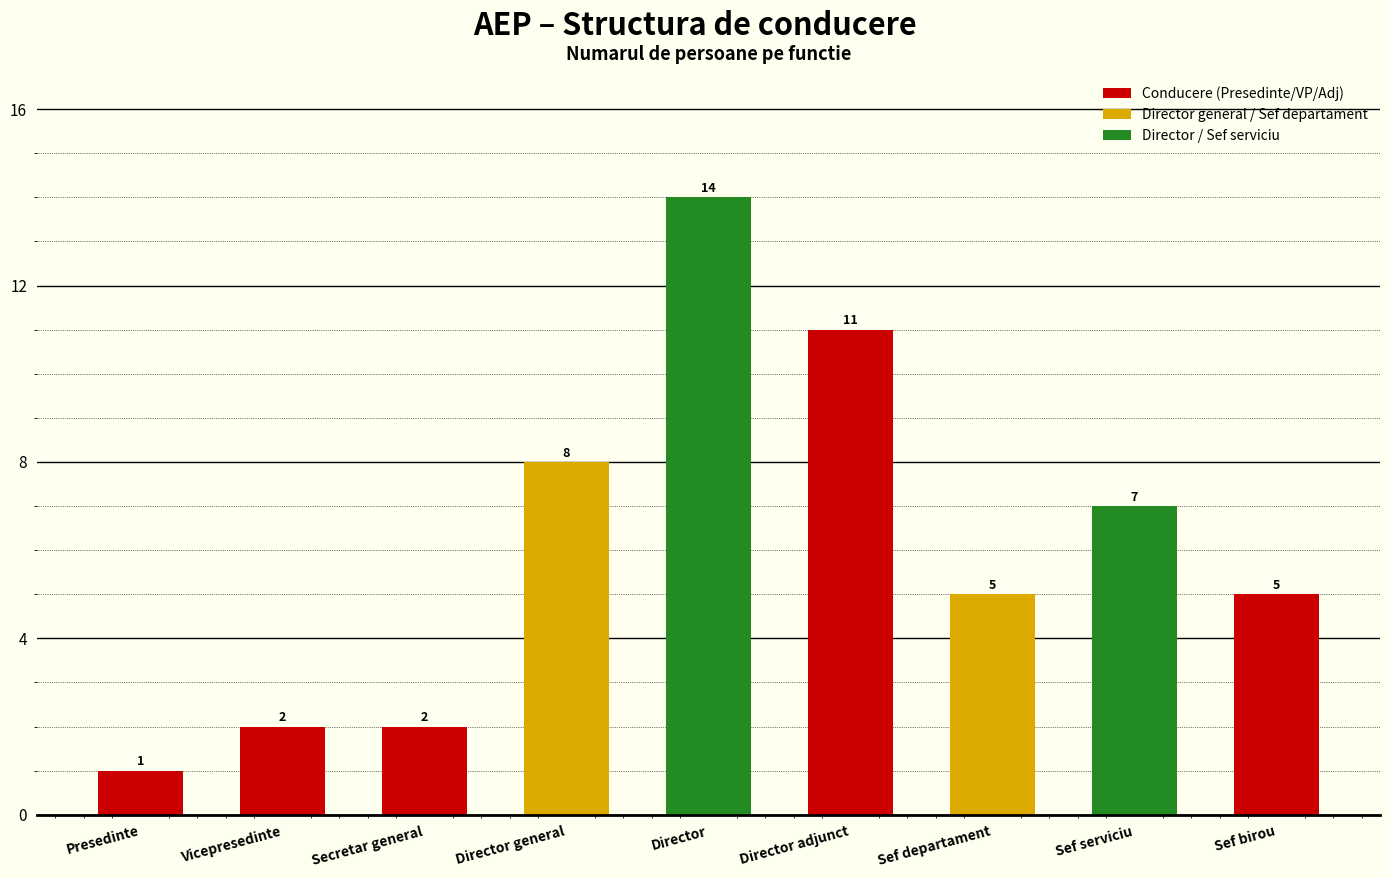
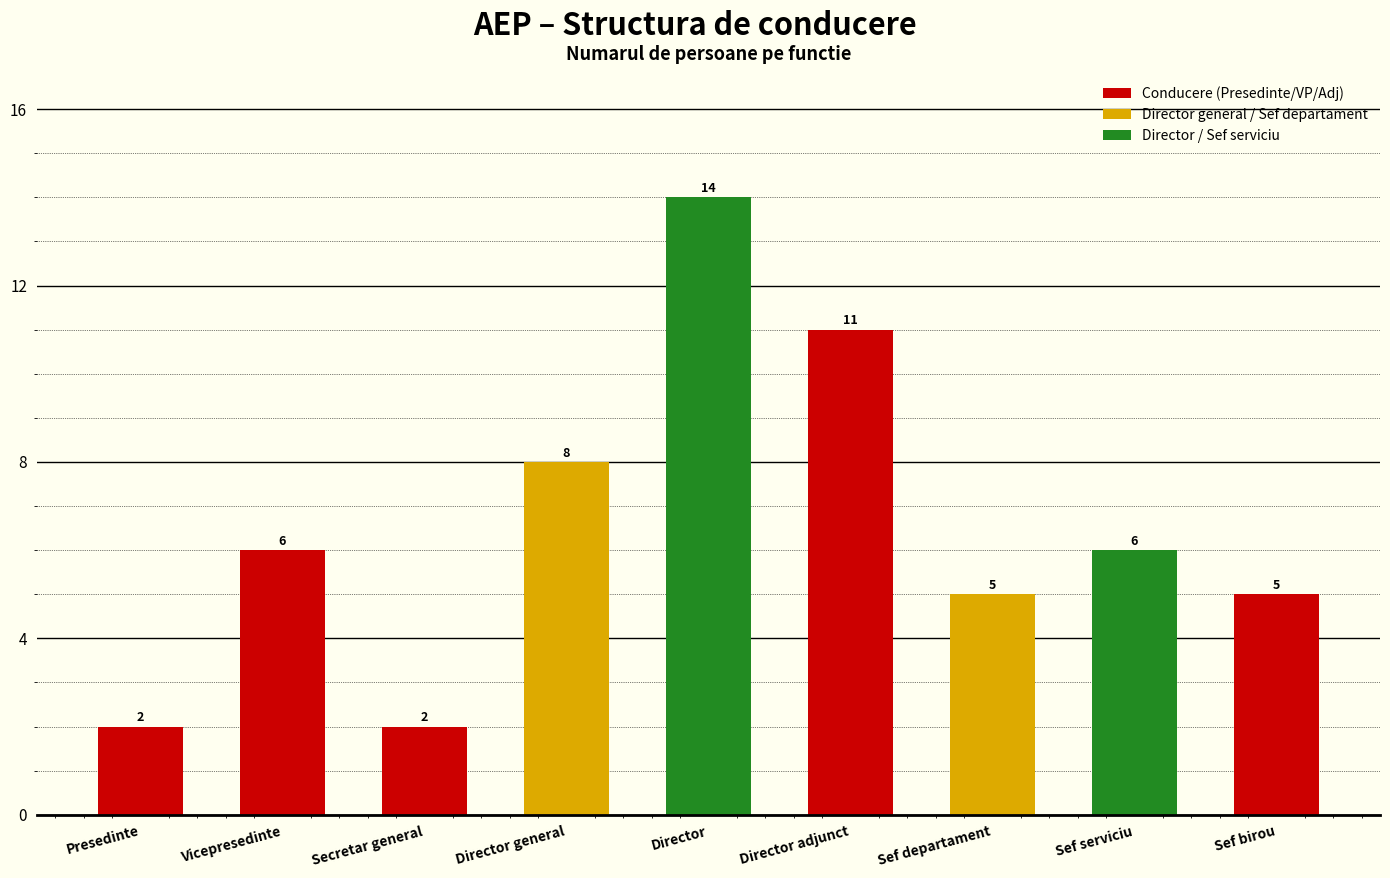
  {
-   "Presedinte": 1,
-   "Vicepresedinte": 2,
+   "Presedinte": 2,
+   "Vicepresedinte": 6,
    "Secretar general": 2,
    "Director general": 8,
    "Director": 14,
    "Director adjunct": 11,
    "Sef departament": 5,
-   "Sef serviciu": 7,
+   "Sef serviciu": 6,
    "Sef birou": 5
  }
